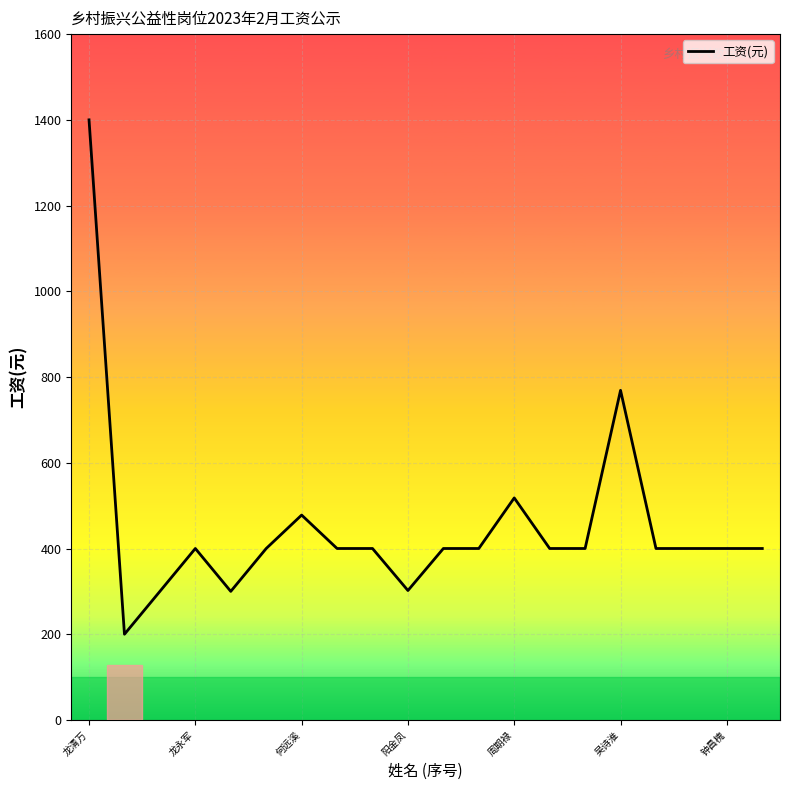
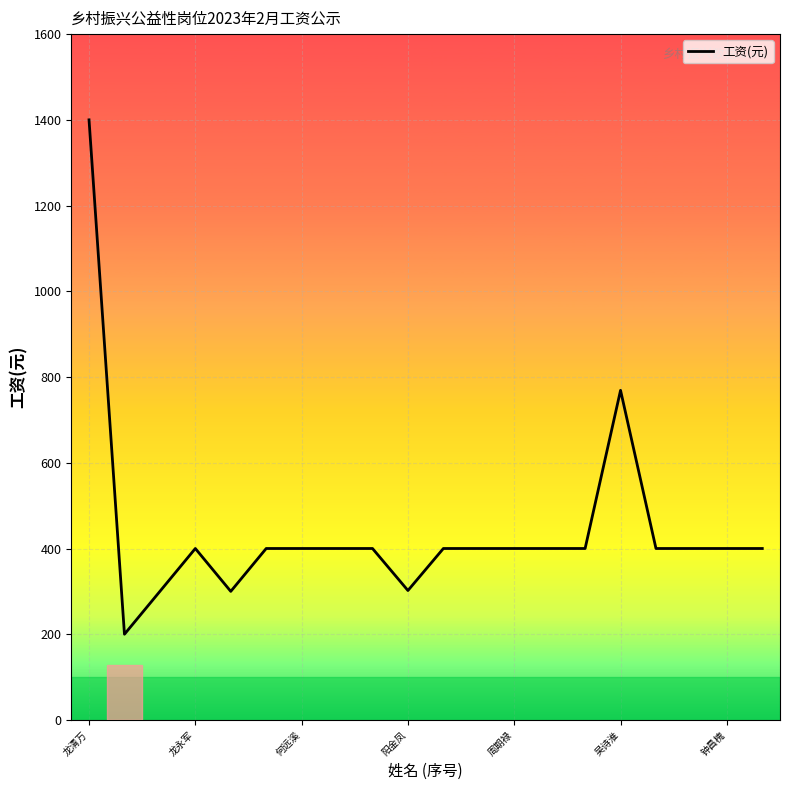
  {
    "龙清万": 1400,
    "龙永军": 400,
-   "何远溪": 480,
+   "何远溪": 400,
    "阳金凤": 300,
-   "周期禄": 520,
+   "周期禄": 400,
    "吴诗淮": 770,
    "钟昌槐": 400
  }
